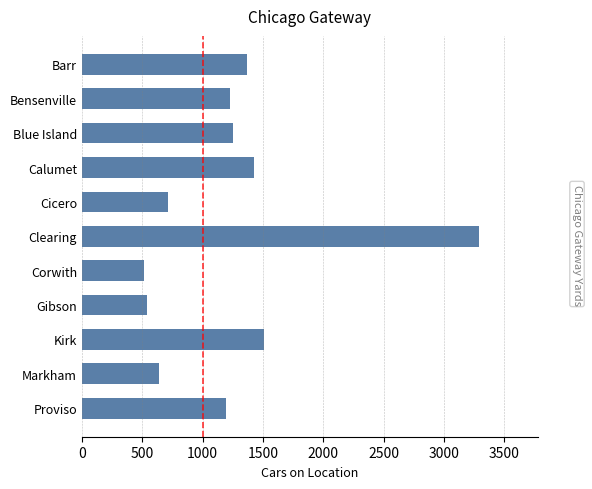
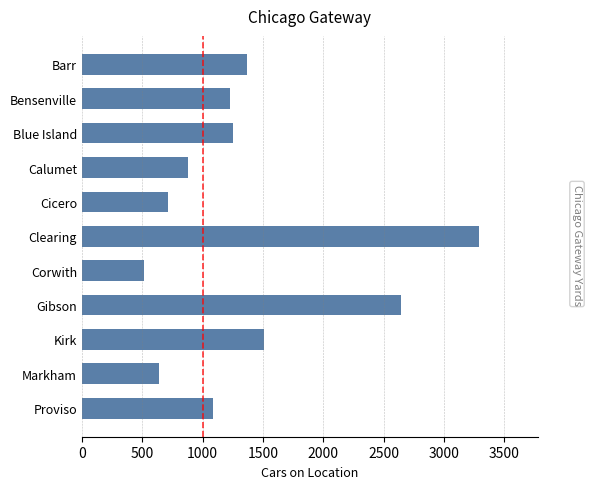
  {
    "Barr": 1370,
    "Bensenville": 1230,
    "Blue Island": 1250,
-   "Calumet": 1430,
+   "Calumet": 880,
    "Cicero": 710,
    "Clearing": 3290,
    "Corwith": 520,
-   "Gibson": 540,
+   "Gibson": 2650,
    "Kirk": 1510,
    "Markham": 640,
-   "Proviso": 1190
+   "Proviso": 1090
  }
